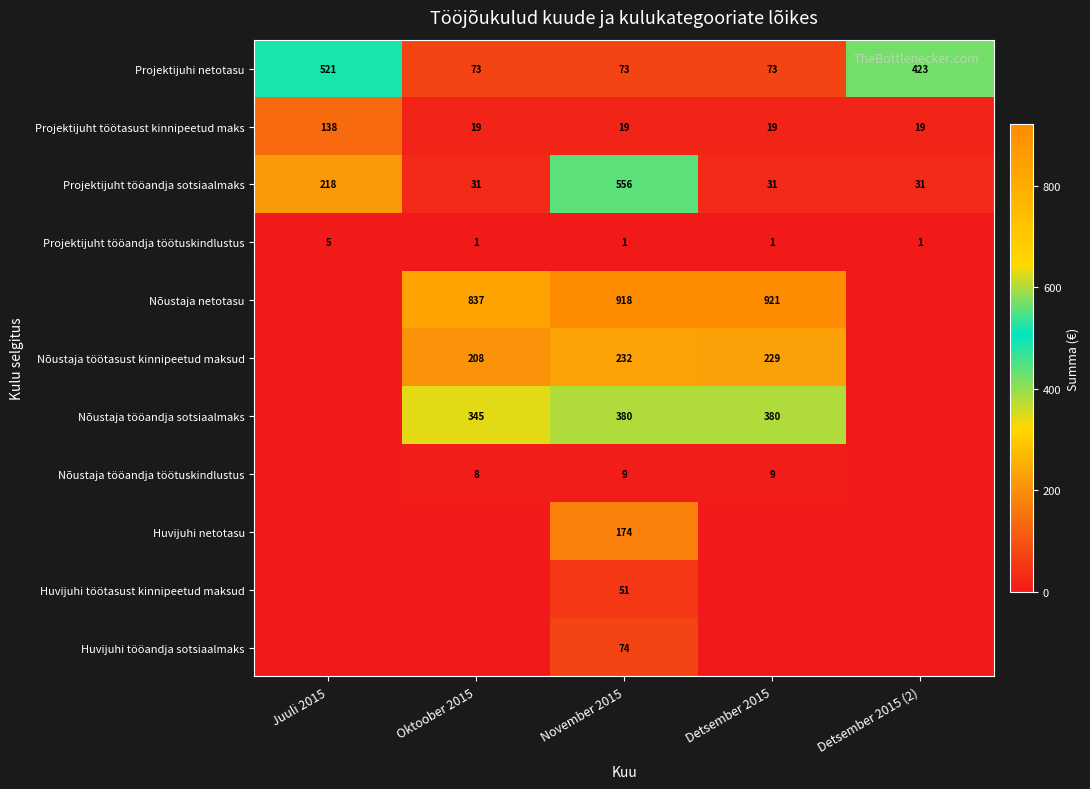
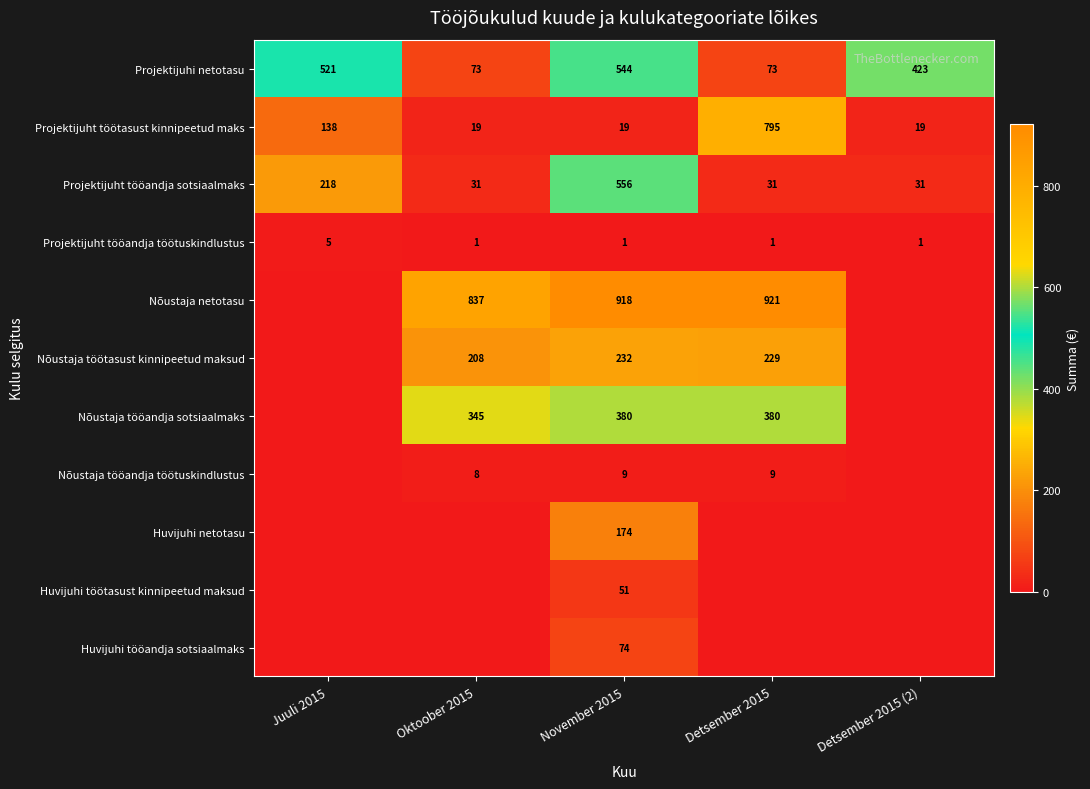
  {
    "Projektijuhi netotasu": {
      "Juuli 2015": 521,
      "Oktoober 2015": 73,
-     "November 2015": 73,
+     "November 2015": 544,
      "Detsember 2015": 73
    },
    "Projektijuht töötasust kinnipeetud maks": {
      "Juuli 2015": 138,
      "Oktoober 2015": 19,
      "November 2015": 19,
-     "Detsember 2015": 19,
+     "Detsember 2015": 795,
      "Detsember 2015 (2)": 19
    },
    "Projektijuht tööandja sotsiaalmaks": {
      "Juuli 2015": 218,
      "Oktoober 2015": 31,
      "November 2015": 556,
      "Detsember 2015": 31,
      "Detsember 2015 (2)": 31
    },
    "Projektijuht tööandja töötuskindlustus": {
      "Juuli 2015": 5,
      "Oktoober 2015": 1,
      "November 2015": 1,
      "Detsember 2015": 1,
      "Detsember 2015 (2)": 1
    },
    "Nõustaja netotasu": {
      "Oktoober 2015": 837,
      "November 2015": 918,
      "Detsember 2015": 921
    },
    "Nõustaja töötasust kinnipeetud maksud": {
      "Oktoober 2015": 208,
      "November 2015": 232,
      "Detsember 2015": 229
    },
    "Nõustaja tööandja sotsiaalmaks": {
      "Oktoober 2015": 345,
      "November 2015": 380,
      "Detsember 2015": 380
    },
    "Nõustaja tööandja töötuskindlustus": {
      "Oktoober 2015": 8,
      "November 2015": 9,
      "Detsember 2015": 9
    },
    "Huvijuhi netotasu": {
      "November 2015": 174
    },
    "Huvijuhi töötasust kinnipeetud maksud": {
      "November 2015": 51
    },
    "Huvijuhi tööandja sotsiaalmaks": {
      "November 2015": 74
    }
  }
